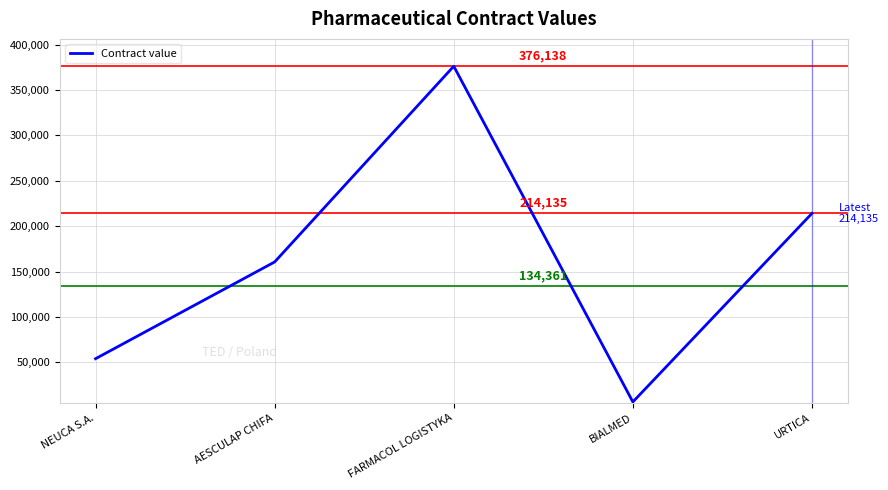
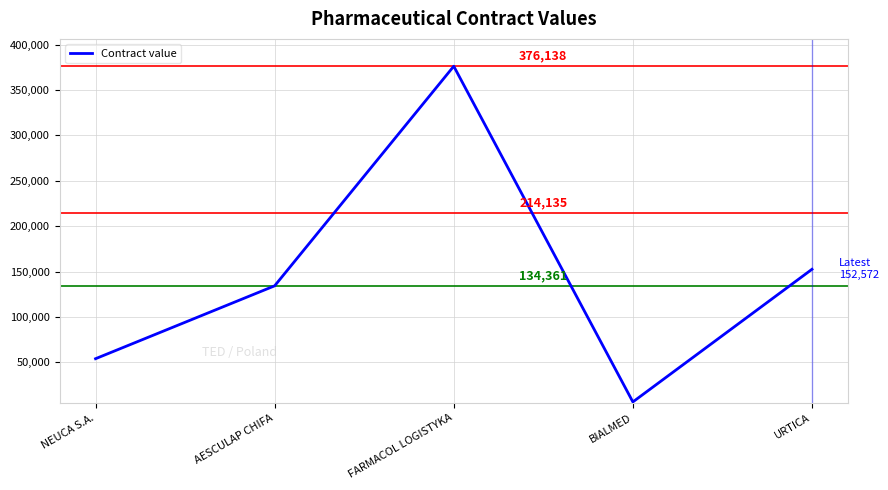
  {
-   "AESCULAP CHIFA": "160,000",
-   "URTICA": "214,135"
+   "AESCULAP CHIFA": "130,000",
+   "URTICA": "152,572"
  }
